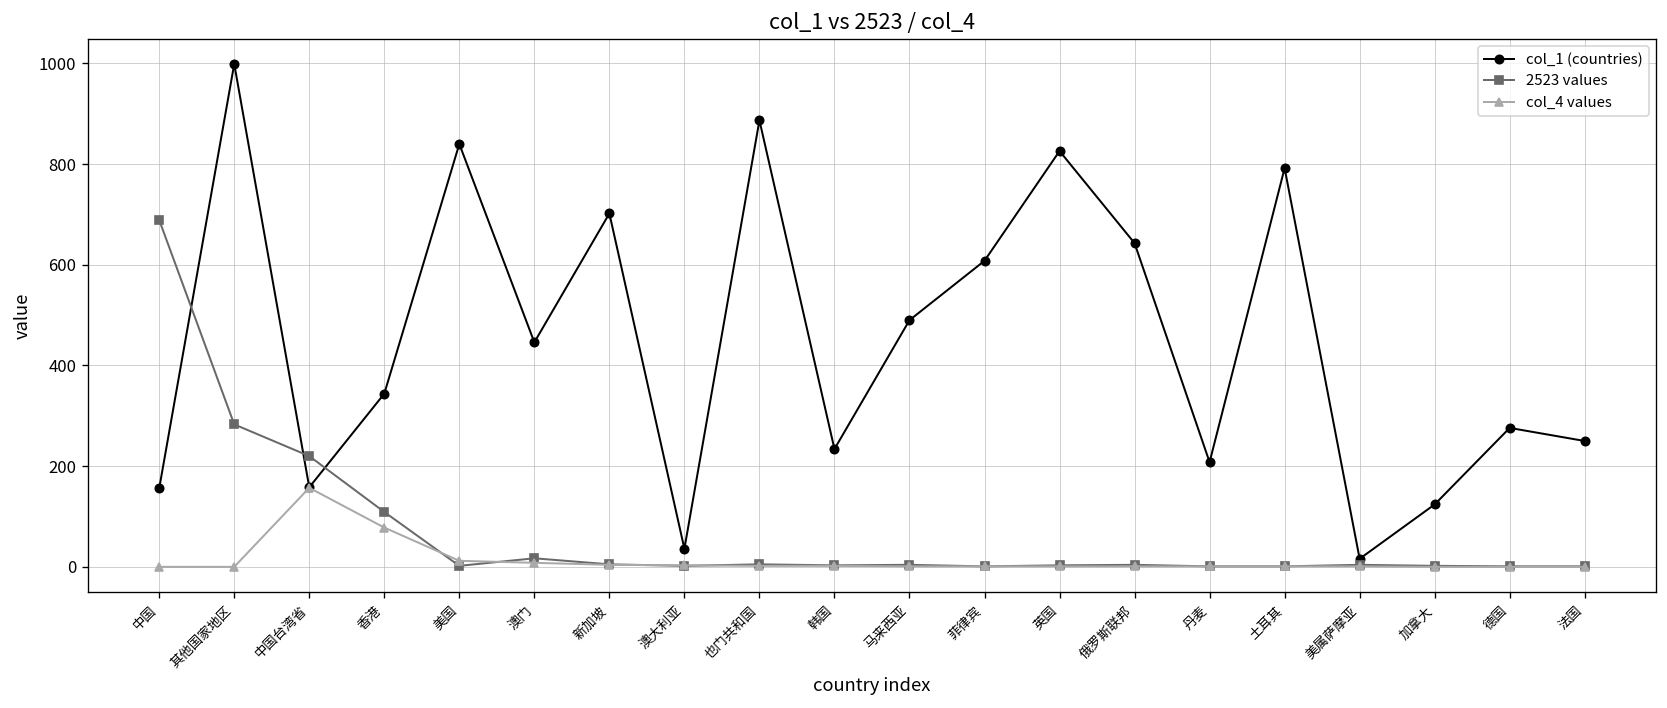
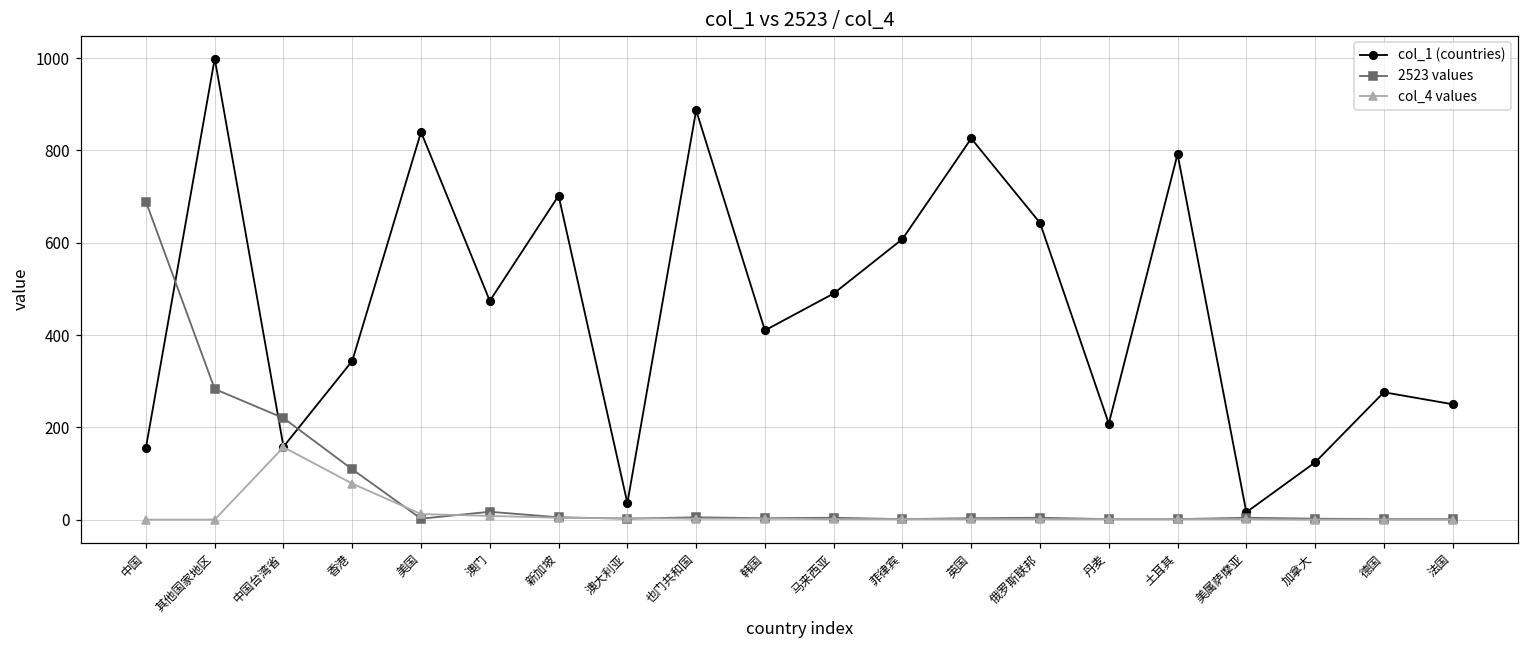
  {
    "col_1 (countries)": {
      "中国": 160,
      "其他国家地区": 1000,
      "香港": 340,
      "美国": 840,
-     "澳门": 450,
+     "澳门": 470,
      "新加坡": 700,
      "澳大利亚": 40,
      "也门共和国": 890,
-     "韩国": 230,
+     "韩国": 410,
      "马来西亚": 490,
      "菲律宾": 610,
      "英国": 830,
      "俄罗斯联邦": 640,
      "丹麦": 210,
      "土耳其": 790,
      "美属萨摩亚": 20,
      "加拿大": 120,
      "德国": 280,
      "法国": 250
    },
    "2523 values": {
      "中国": 690,
      "其他国家地区": 280,
      "中国台湾省": 220,
      "香港": 110,
      "美国": 0,
      "澳门": 20
    },
    "col_4 values": {
      "中国": 0,
      "其他国家地区": 0,
      "香港": 80,
      "美国": 10,
      "澳门": 10
    }
  }
